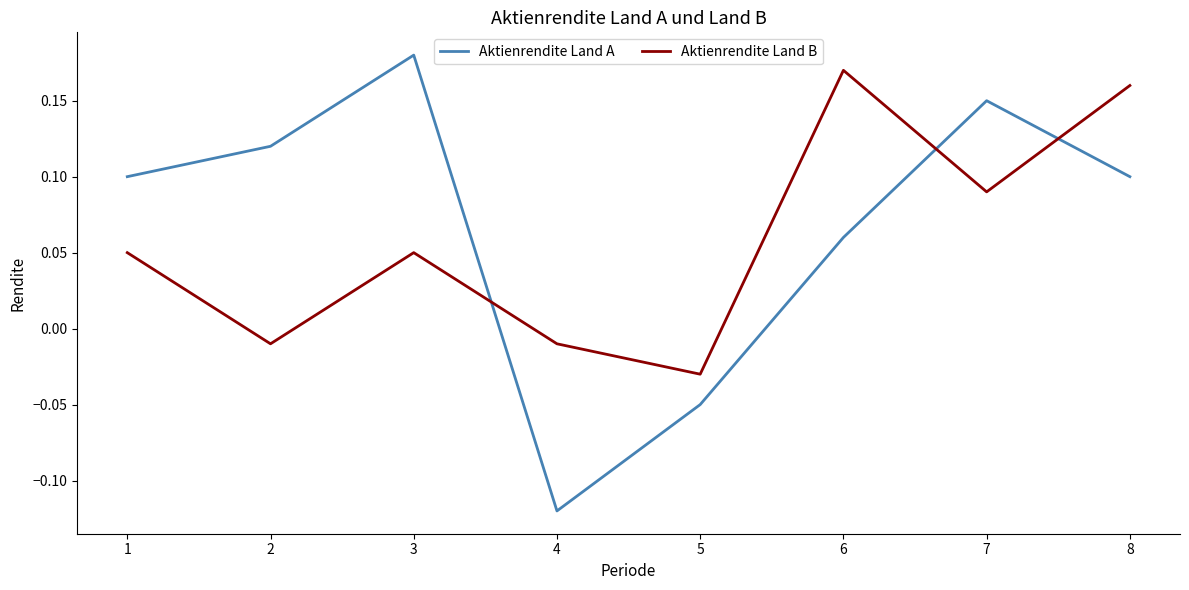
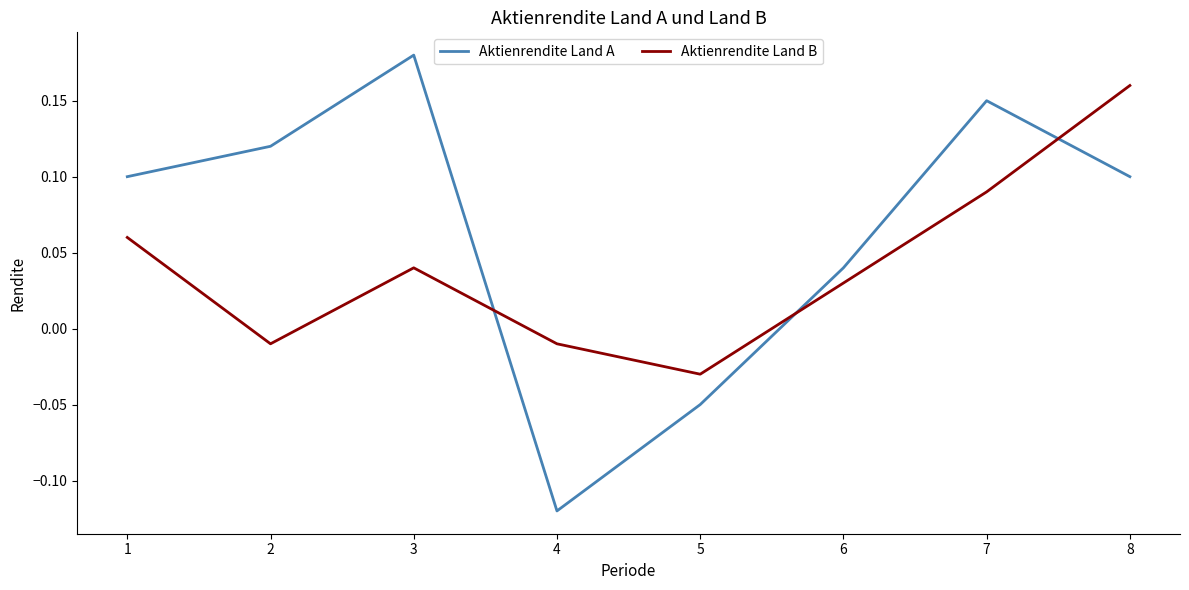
  {
    "Aktienrendite Land A": {
      "1": 0.10,
      "2": 0.12,
      "3": 0.18,
      "4": -0.12,
      "5": -0.05,
-     "6": 0.06,
+     "6": 0.04,
      "7": 0.15,
      "8": 0.10
    },
    "Aktienrendite Land B": {
-     "1": 0.05,
+     "1": 0.06,
      "2": -0.01,
-     "3": 0.05,
+     "3": 0.04,
      "4": -0.01,
      "5": -0.03,
-     "6": 0.17,
+     "6": 0.03,
      "7": 0.09,
      "8": 0.16
    }
  }
